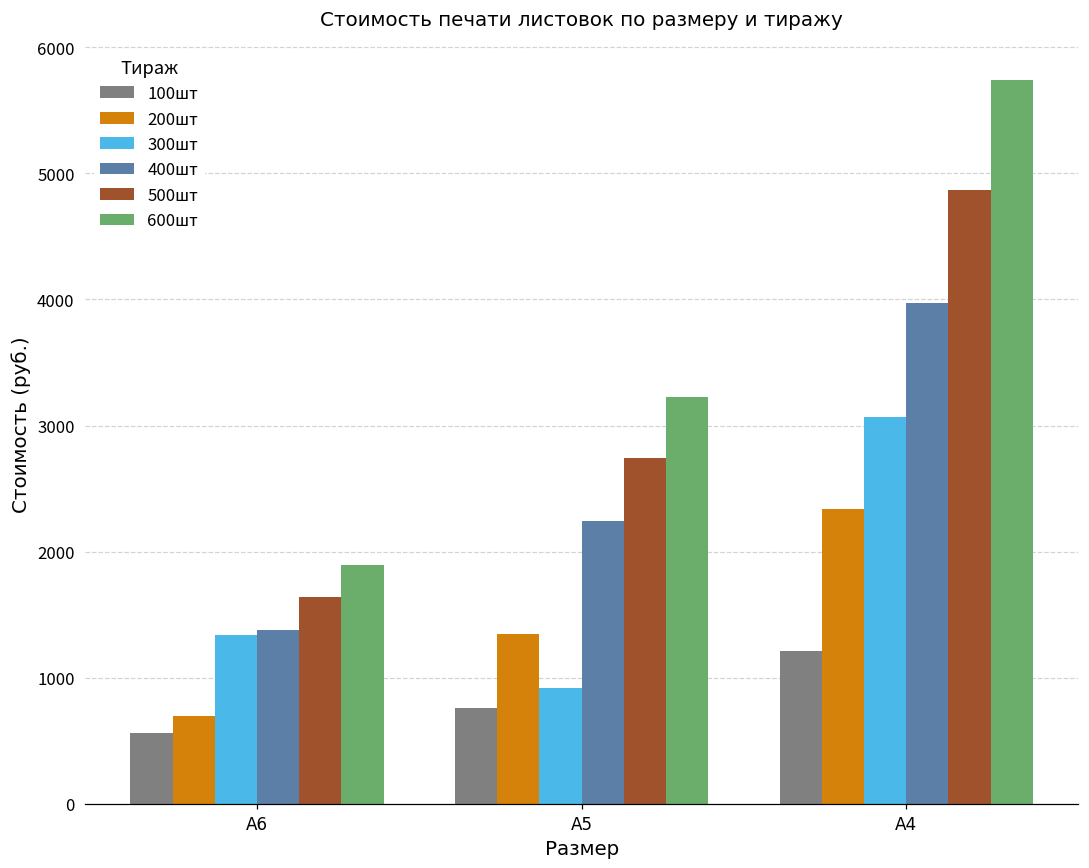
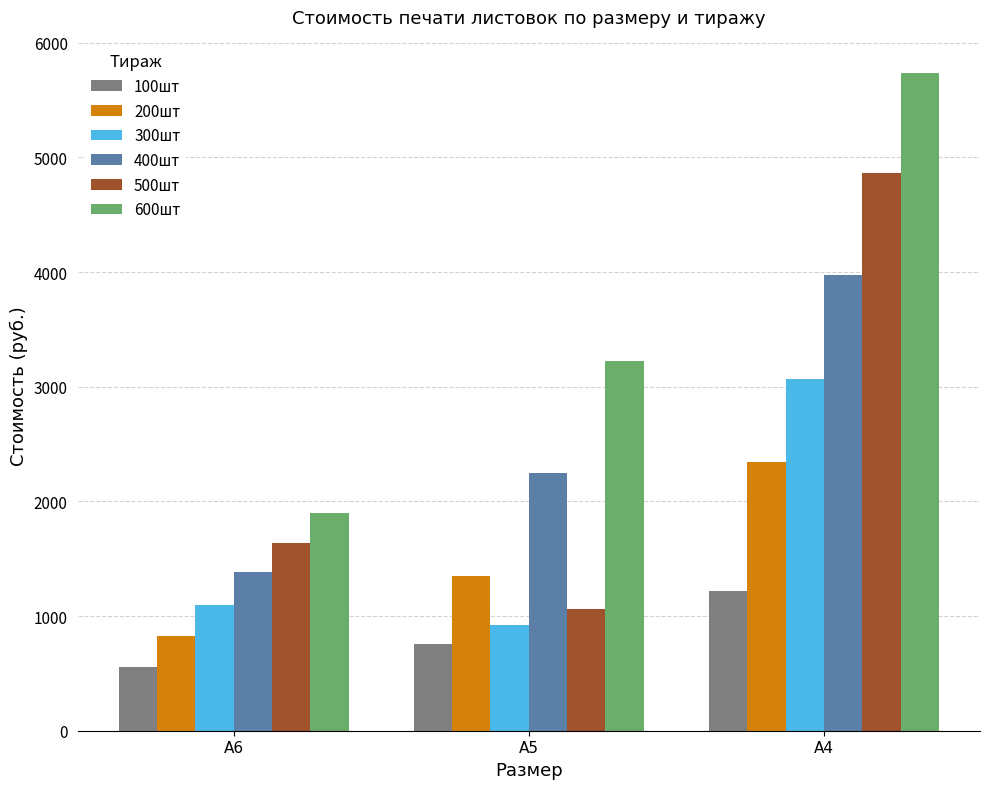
  {
    "200шт": {
-     "А6": 700,
+     "А6": 830,
      "А5": 1350,
      "А4": 2340
    },
    "300шт": {
-     "А6": 1340,
+     "А6": 1100,
      "А5": 920,
      "А4": 3070
    },
    "500шт": {
      "А6": 1640,
-     "А5": 2750,
+     "А5": 1070,
      "А4": 4870
    }
  }
